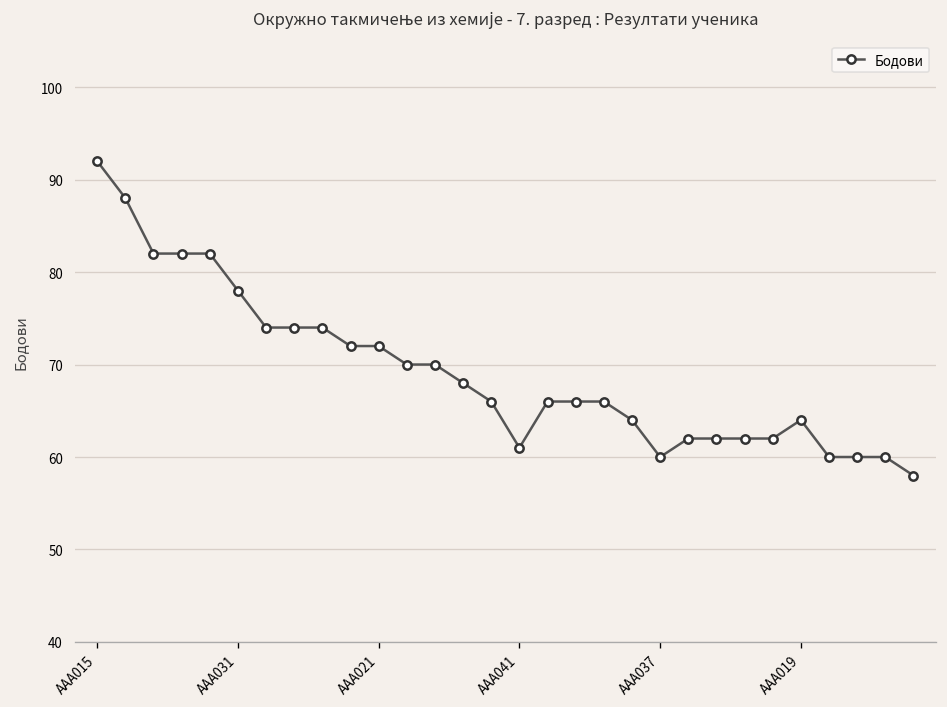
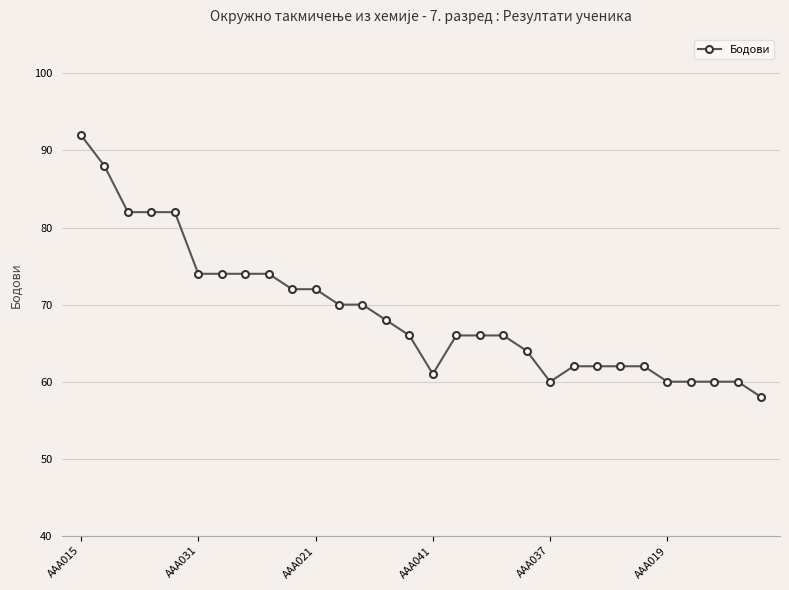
  {
    "ААА015": 92,
-   "ААА031": 78,
+   "ААА031": 74,
    "ААА021": 72,
    "ААА041": 61,
    "ААА037": 60,
-   "ААА019": 64
+   "ААА019": 60
  }
